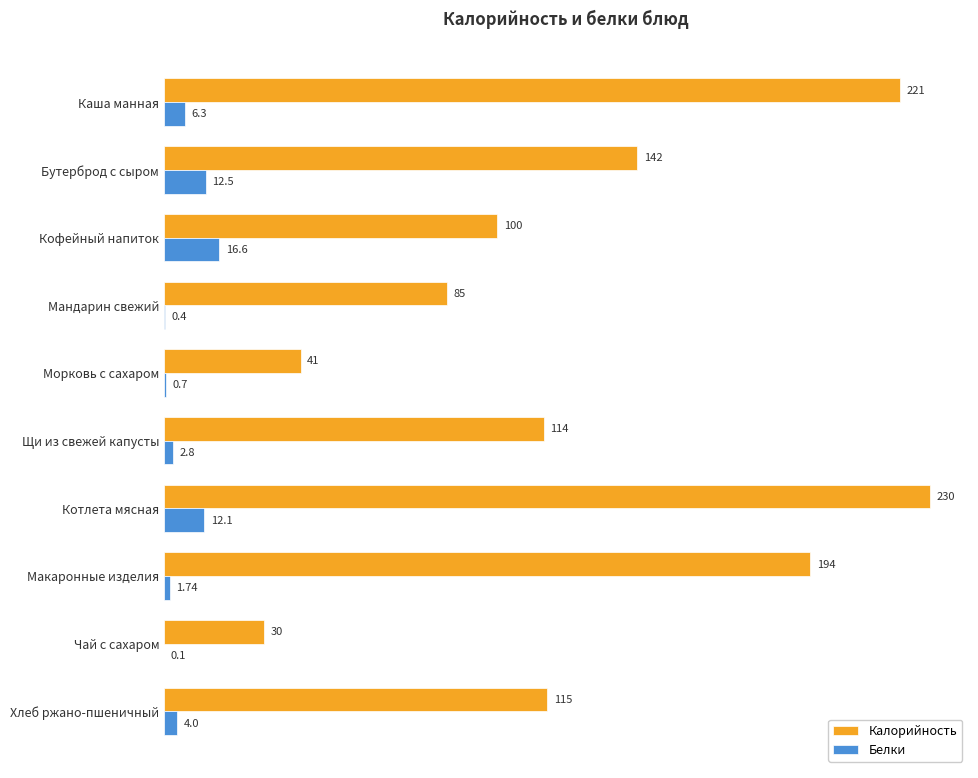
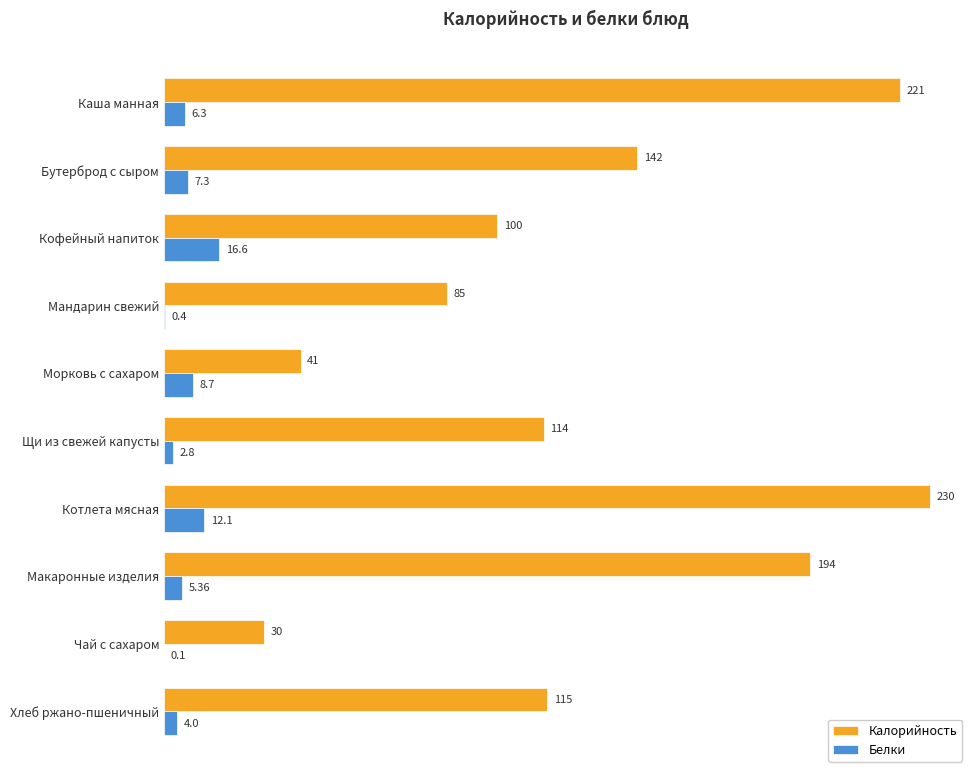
  {
    "Калорийность": {
      "Каша манная": 221,
      "Бутерброд с сыром": 142,
      "Кофейный напиток": 100,
      "Мандарин свежий": 85,
      "Морковь с сахаром": 41,
      "Щи из свежей капусты": 114,
      "Котлета мясная": 230,
      "Макаронные изделия": 194,
      "Чай с сахаром": 30,
      "Хлеб ржано-пшеничный": 115
    },
    "Белки": {
      "Каша манная": 6.3,
-     "Бутерброд с сыром": 12.5,
+     "Бутерброд с сыром": 7.3,
      "Кофейный напиток": 16.6,
      "Мандарин свежий": 0.4,
-     "Морковь с сахаром": 0.7,
+     "Морковь с сахаром": 8.7,
      "Щи из свежей капусты": 2.8,
      "Котлета мясная": 12.1,
-     "Макаронные изделия": 1.74,
+     "Макаронные изделия": 5.36,
      "Чай с сахаром": 0.1,
      "Хлеб ржано-пшеничный": 4.0
    }
  }
